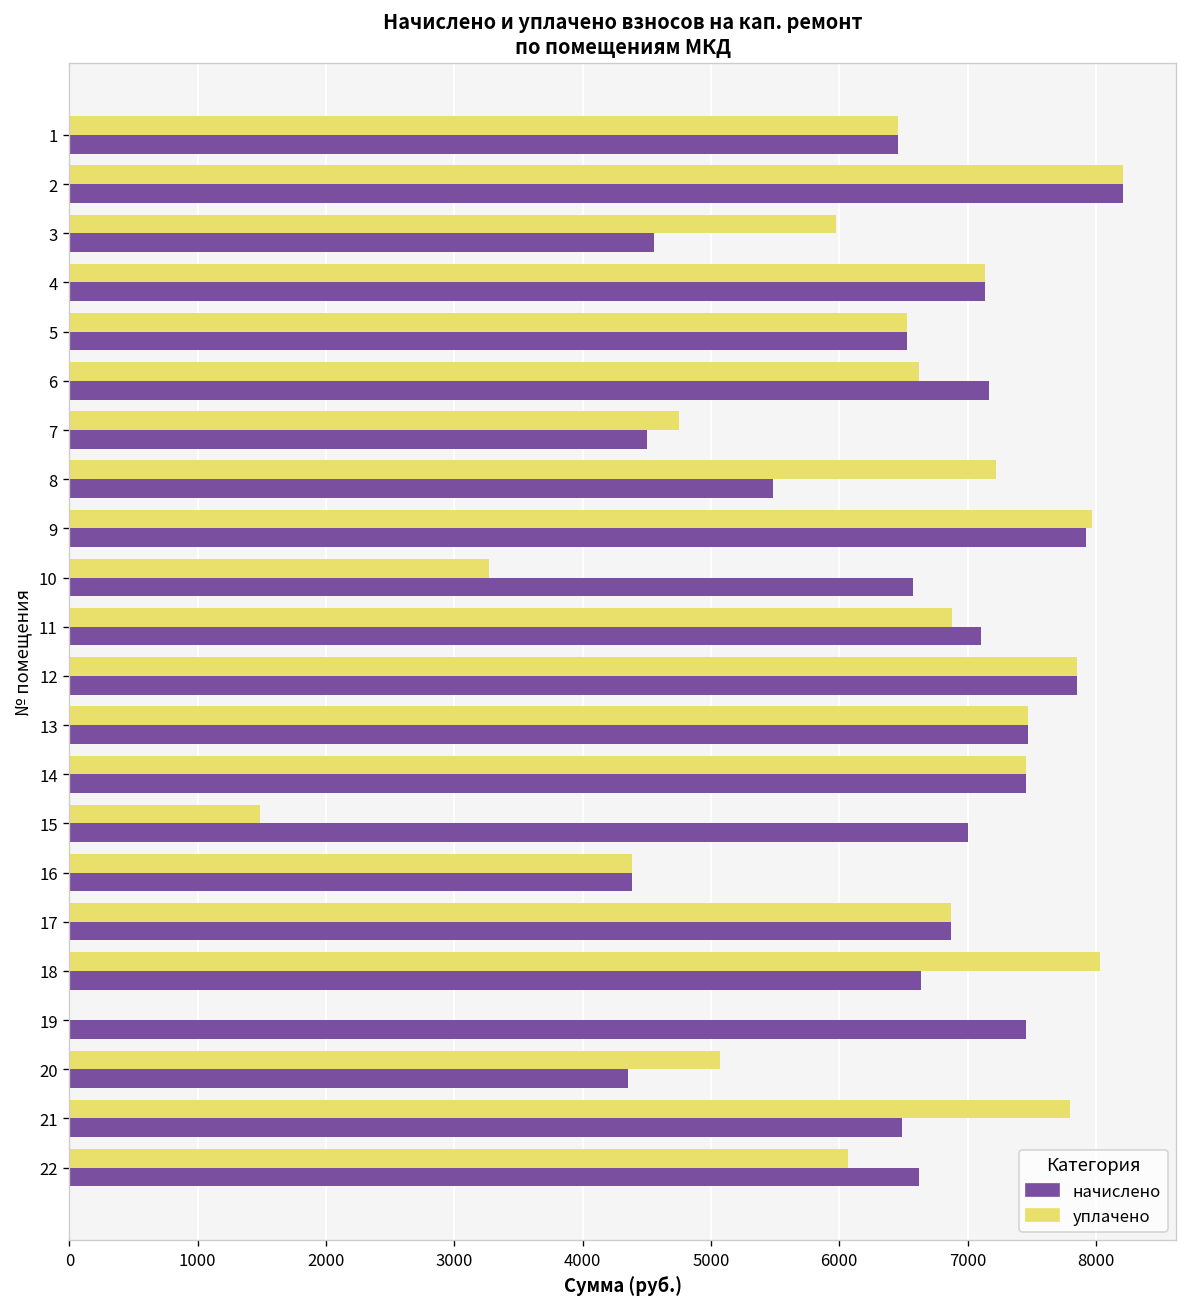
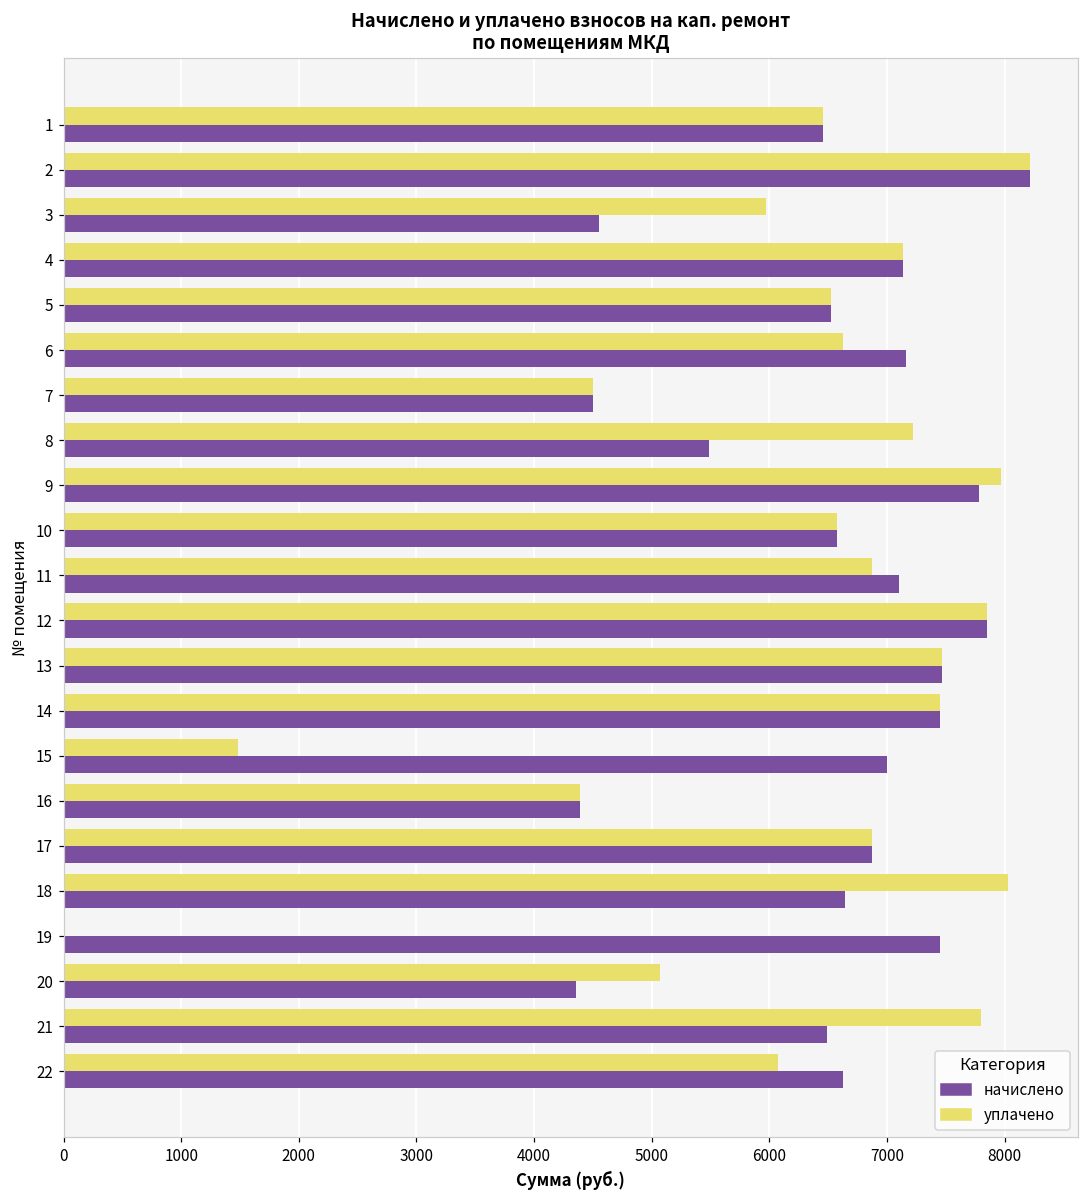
  {
    "начислено": {
      "1": 6460,
      "2": 8210,
      "3": 4550,
      "4": 7140,
      "5": 6520,
      "6": 7170,
      "7": 4500,
      "8": 5480,
-     "9": 7920,
+     "9": 7780,
      "10": 6570,
      "11": 7100,
      "12": 7850,
      "13": 7470,
      "14": 7450,
      "15": 7000,
      "16": 4390,
      "17": 6870,
      "18": 6640,
      "19": 7450,
      "20": 4360,
      "21": 6490,
      "22": 6620
    },
    "уплачено": {
      "1": 6460,
      "2": 8210,
      "3": 5980,
      "4": 7140,
      "5": 6520,
      "6": 6620,
-     "7": 4750,
+     "7": 4500,
      "8": 7220,
      "9": 7970,
-     "10": 3270,
+     "10": 6570,
      "11": 6880,
      "12": 7850,
      "13": 7470,
      "14": 7450,
      "15": 1480,
      "16": 4390,
      "17": 6870,
      "18": 8030,
      "19": 0,
      "20": 5070,
      "21": 7800,
      "22": 6070
    }
  }
